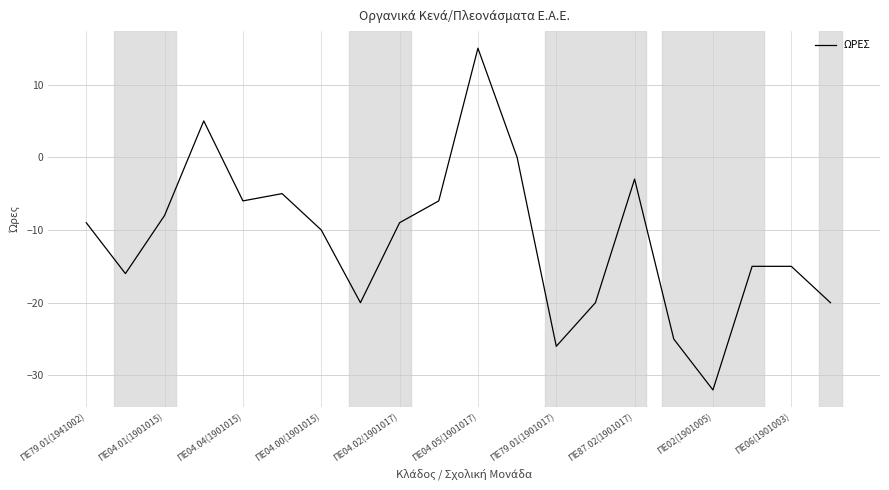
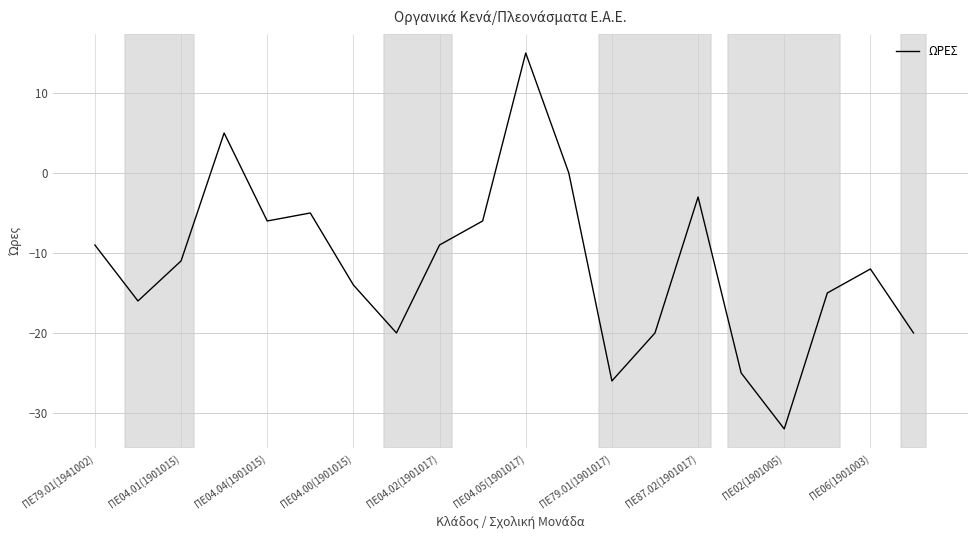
  {
    "ΠΕ79.01(1941002)": -9,
-   "ΠΕ04.01(1901015)": -8,
+   "ΠΕ04.01(1901015)": -11,
    "ΠΕ04.04(1901015)": -6,
-   "ΠΕ04.00(1901015)": -10,
+   "ΠΕ04.00(1901015)": -14,
    "ΠΕ04.02(1901017)": -9,
    "ΠΕ04.05(1901017)": 15,
    "ΠΕ79.01(1901017)": -26,
    "ΠΕ87.02(1901017)": -3,
    "ΠΕ02(1901005)": -32,
-   "ΠΕ06(1901003)": -15
+   "ΠΕ06(1901003)": -12
  }
